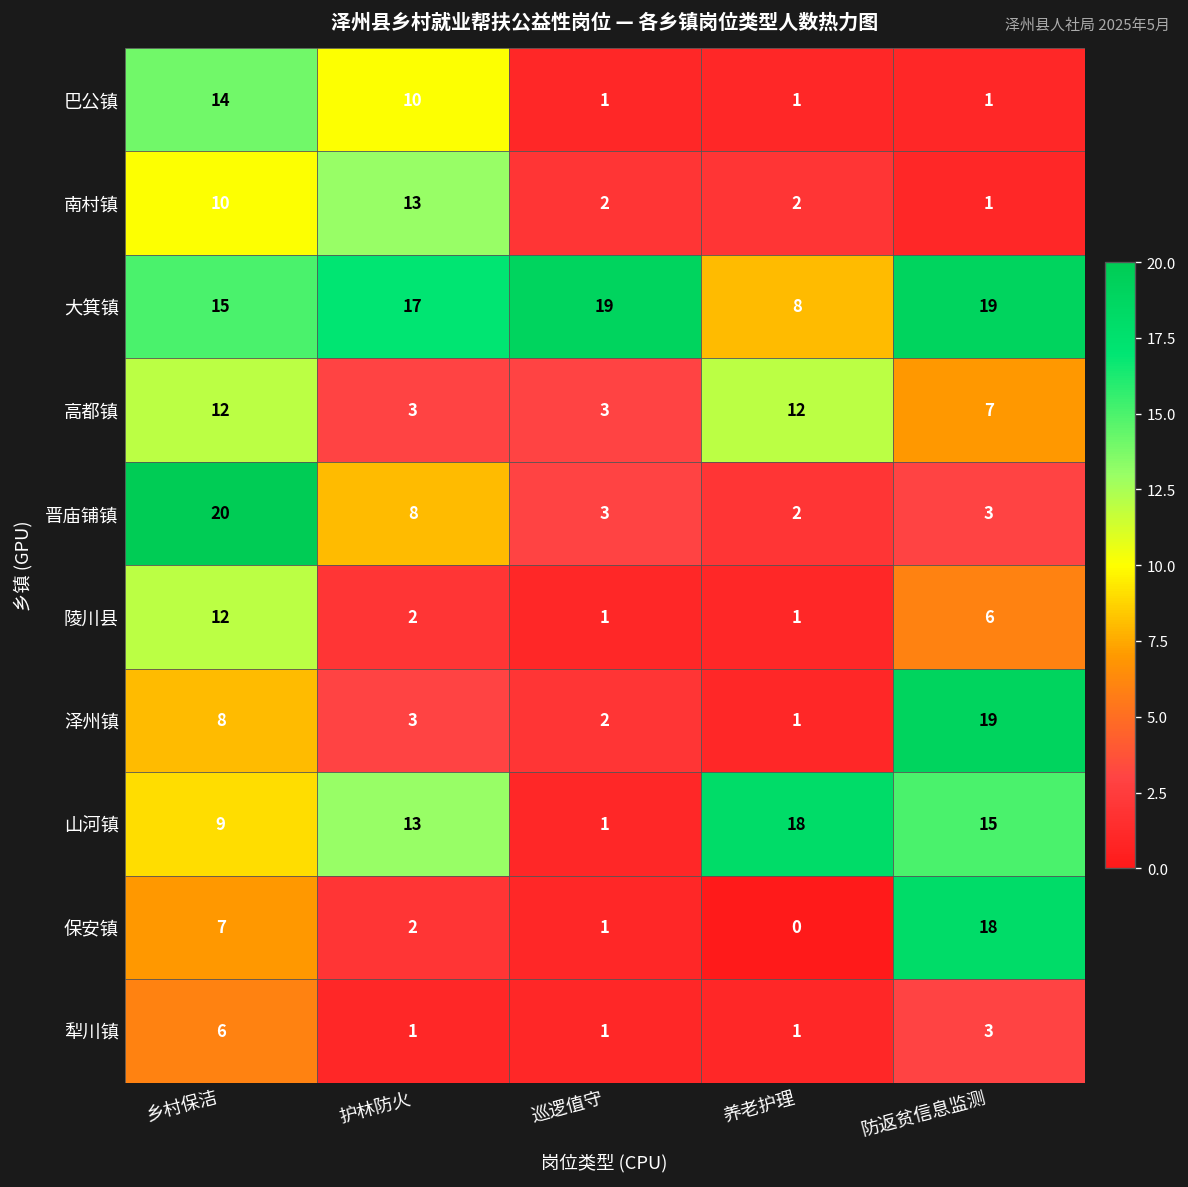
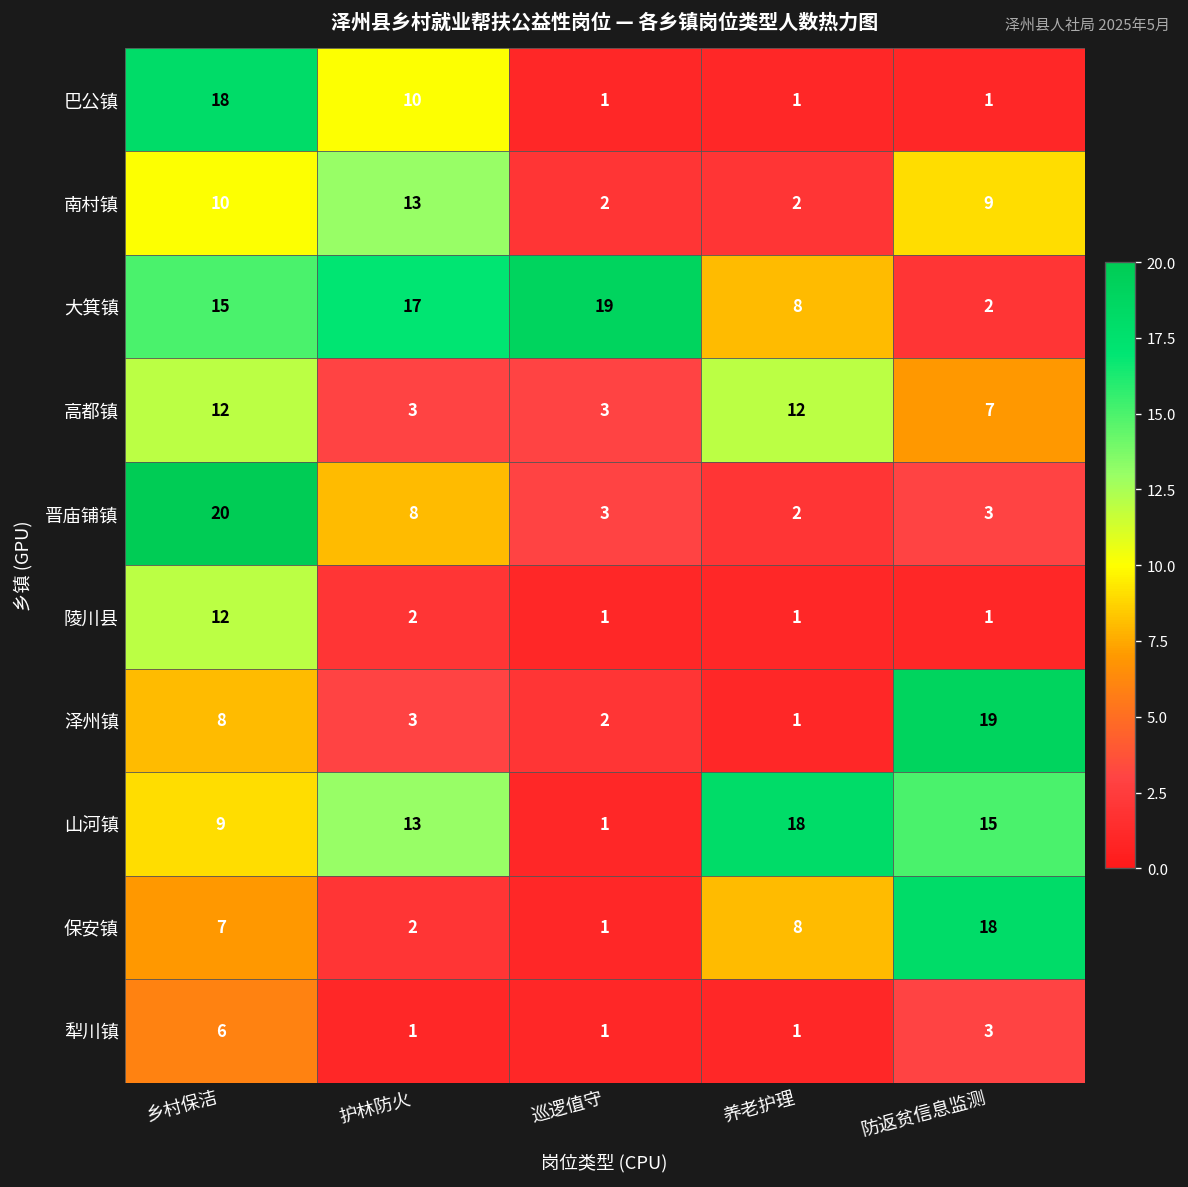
  {
    "巴公镇": {
-     "乡村保洁": 14,
+     "乡村保洁": 18,
      "护林防火": 10,
      "巡逻值守": 1,
      "养老护理": 1,
      "防返贫信息监测": 1
    },
    "南村镇": {
      "乡村保洁": 10,
      "护林防火": 13,
      "巡逻值守": 2,
      "养老护理": 2,
-     "防返贫信息监测": 1
+     "防返贫信息监测": 9
    },
    "大箕镇": {
      "乡村保洁": 15,
      "护林防火": 17,
      "巡逻值守": 19,
      "养老护理": 8,
-     "防返贫信息监测": 19
+     "防返贫信息监测": 2
    },
    "高都镇": {
      "乡村保洁": 12,
      "护林防火": 3,
      "巡逻值守": 3,
      "养老护理": 12,
      "防返贫信息监测": 7
    },
    "晋庙铺镇": {
      "乡村保洁": 20,
      "护林防火": 8,
      "巡逻值守": 3,
      "养老护理": 2,
      "防返贫信息监测": 3
    },
    "陵川县": {
      "乡村保洁": 12,
      "护林防火": 2,
      "巡逻值守": 1,
      "养老护理": 1,
-     "防返贫信息监测": 6
+     "防返贫信息监测": 1
    },
    "泽州镇": {
      "乡村保洁": 8,
      "护林防火": 3,
      "巡逻值守": 2,
      "养老护理": 1,
      "防返贫信息监测": 19
    },
    "山河镇": {
      "乡村保洁": 9,
      "护林防火": 13,
      "巡逻值守": 1,
      "养老护理": 18,
      "防返贫信息监测": 15
    },
    "保安镇": {
      "乡村保洁": 7,
      "护林防火": 2,
      "巡逻值守": 1,
-     "养老护理": 0,
+     "养老护理": 8,
      "防返贫信息监测": 18
    },
    "犁川镇": {
      "乡村保洁": 6,
      "护林防火": 1,
      "巡逻值守": 1,
      "养老护理": 1,
      "防返贫信息监测": 3
    }
  }
